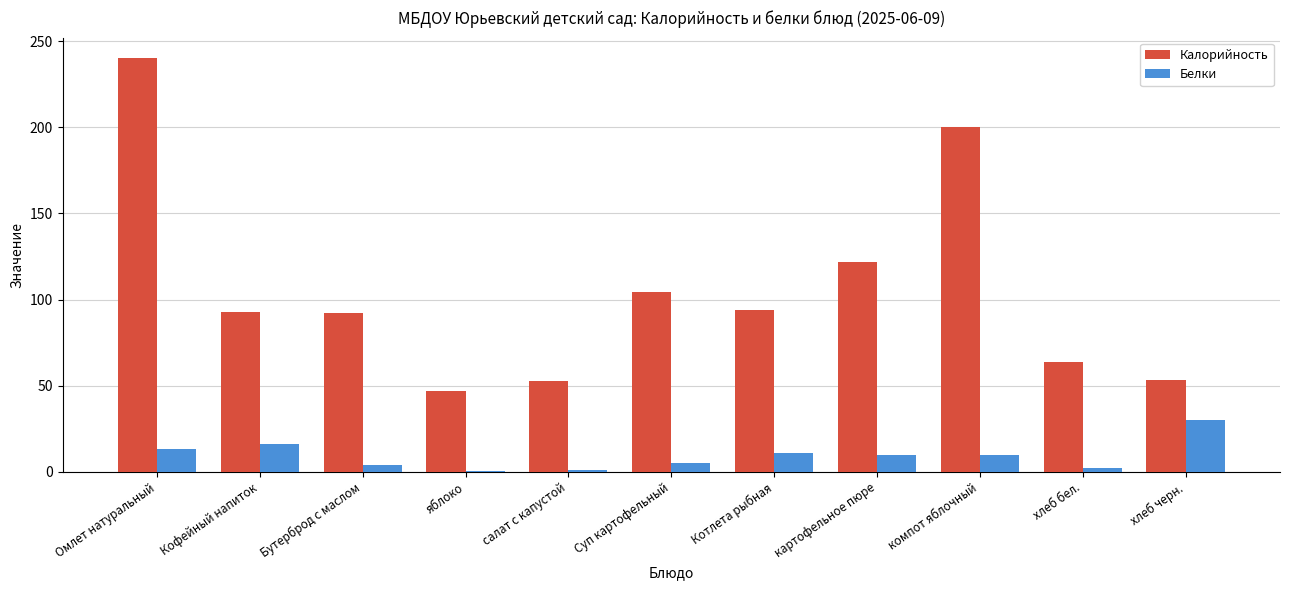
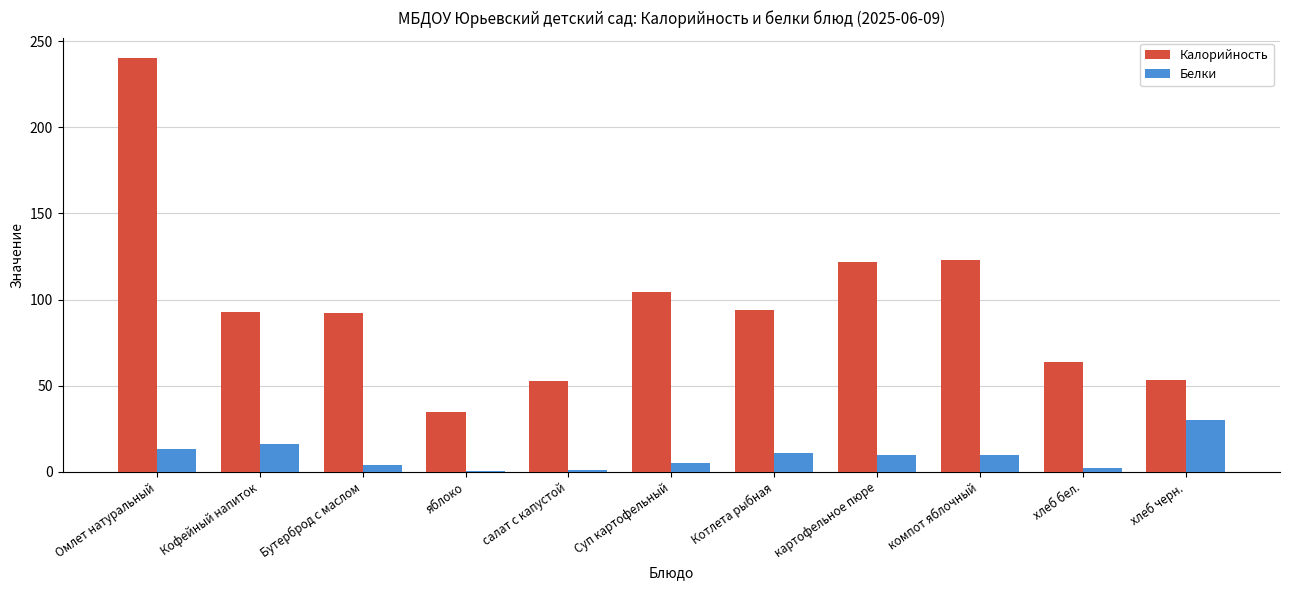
  {
    "Калорийность": {
      "Омлет натуральный": 240,
      "Кофейный напиток": 93,
      "Бутерброд с маслом": 92,
-     "яблоко": 47,
+     "яблоко": 35,
      "салат с капустой": 53,
      "Суп картофельный": 104,
      "Котлета рыбная": 94,
      "картофельное пюре": 122,
-     "компот яблочный": 200,
+     "компот яблочный": 123,
      "хлеб бел.": 64,
      "хлеб черн.": 53
    },
    "Белки": {
      "Омлет натуральный": 14,
      "Кофейный напиток": 16,
      "Бутерброд с маслом": 4,
      "Суп картофельный": 5,
      "Котлета рыбная": 11,
      "картофельное пюре": 10,
      "компот яблочный": 10,
      "хлеб бел.": 2,
      "хлеб черн.": 30
    }
  }
